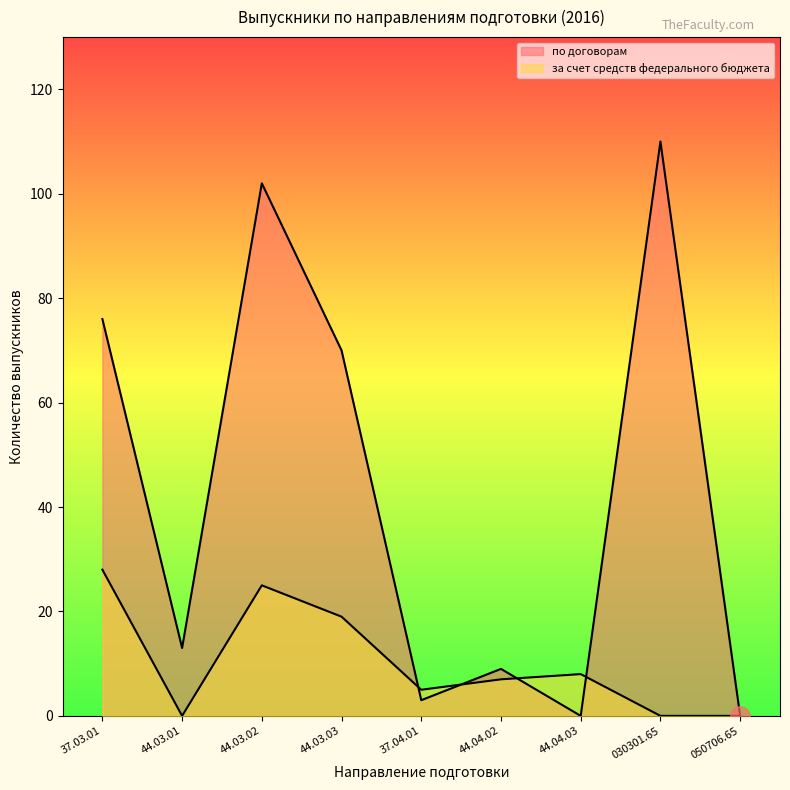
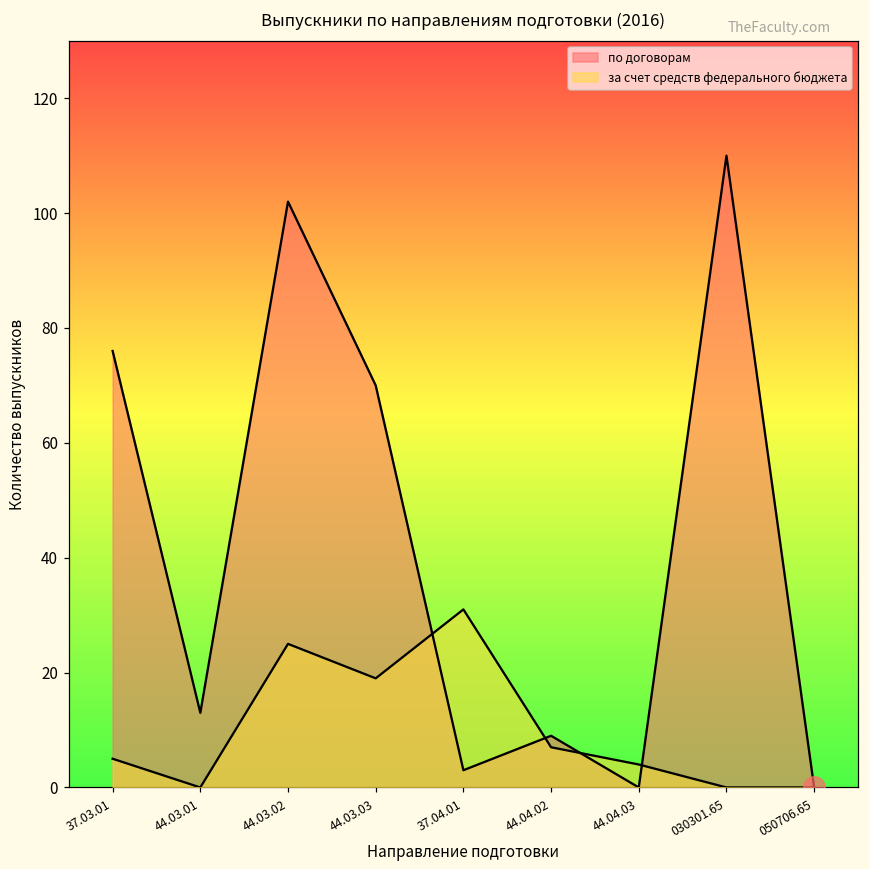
  {
    "за счет средств федерального бюджета": {
-     "37.03.01": 28,
+     "37.03.01": 5,
      "44.03.01": 0,
      "44.03.02": 25,
      "44.03.03": 19,
-     "37.04.01": 5,
+     "37.04.01": 31,
      "44.04.02": 7,
-     "44.04.03": 8,
+     "44.04.03": 4,
      "030301.65": 0
    }
  }
